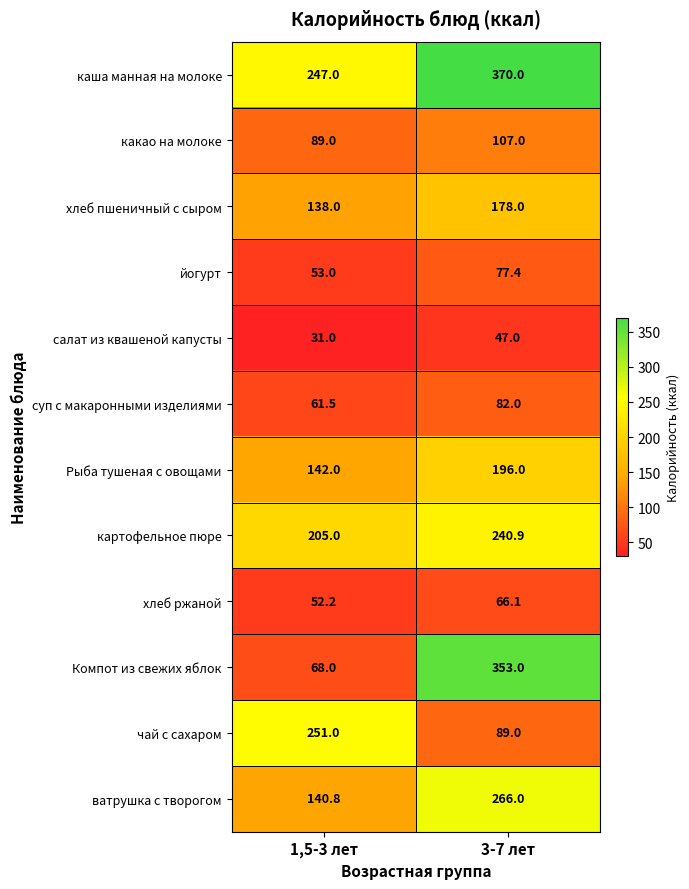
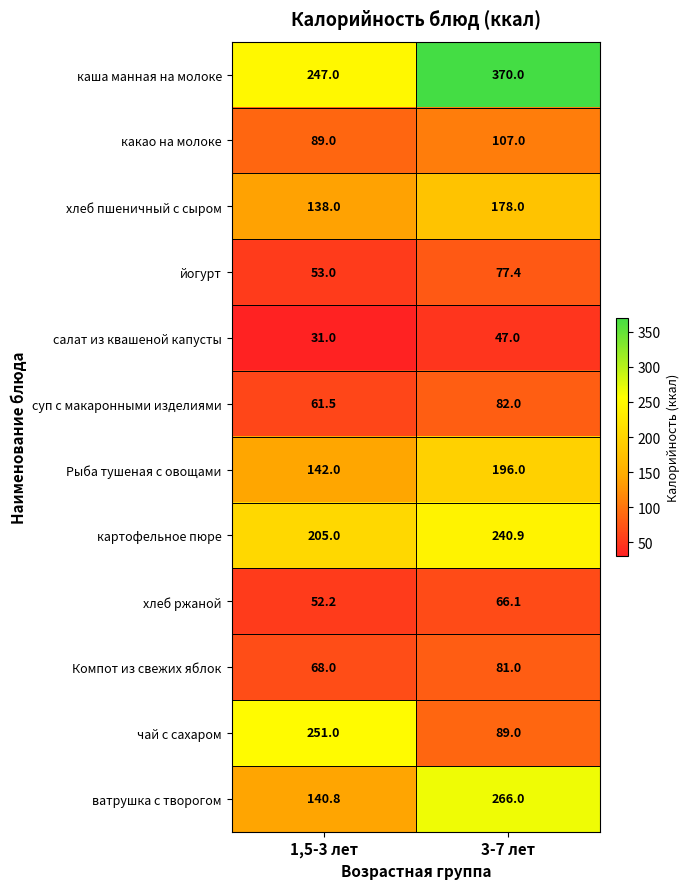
  {
    "каша манная на молоке": {
      "1,5-3 лет": 247.0,
      "3-7 лет": 370.0
    },
    "какао на молоке": {
      "1,5-3 лет": 89.0,
      "3-7 лет": 107.0
    },
    "хлеб пшеничный с сыром": {
      "1,5-3 лет": 138.0,
      "3-7 лет": 178.0
    },
    "йогурт": {
      "1,5-3 лет": 53.0,
      "3-7 лет": 77.4
    },
    "салат из квашеной капусты": {
      "1,5-3 лет": 31.0,
      "3-7 лет": 47.0
    },
    "суп с макаронными изделиями": {
      "1,5-3 лет": 61.5,
      "3-7 лет": 82.0
    },
    "Рыба тушеная с овощами": {
      "1,5-3 лет": 142.0,
      "3-7 лет": 196.0
    },
    "картофельное пюре": {
      "1,5-3 лет": 205.0,
      "3-7 лет": 240.9
    },
    "хлеб ржаной": {
      "1,5-3 лет": 52.2,
      "3-7 лет": 66.1
    },
    "Компот из свежих яблок": {
      "1,5-3 лет": 68.0,
-     "3-7 лет": 353.0
+     "3-7 лет": 81.0
    },
    "чай с сахаром": {
      "1,5-3 лет": 251.0,
      "3-7 лет": 89.0
    },
    "ватрушка с творогом": {
      "1,5-3 лет": 140.8,
      "3-7 лет": 266.0
    }
  }
